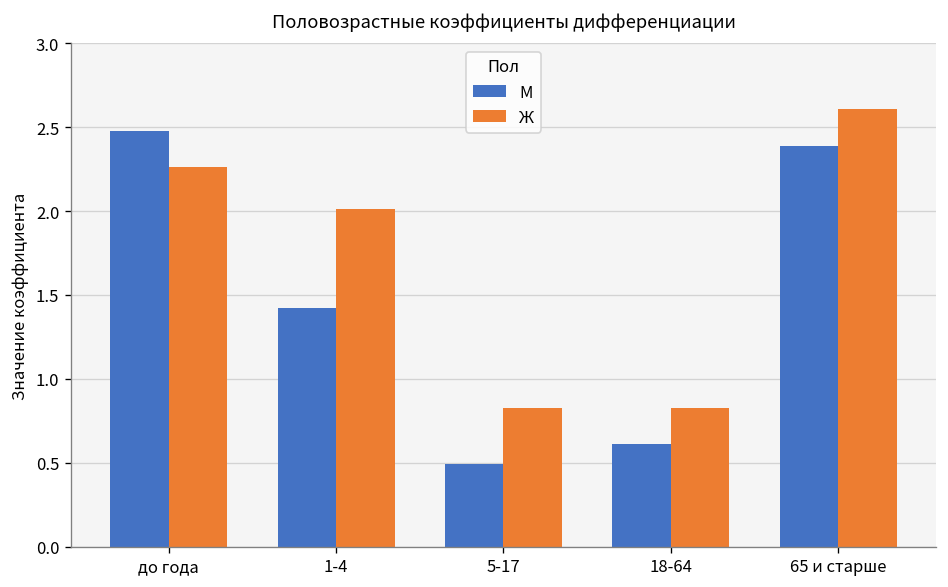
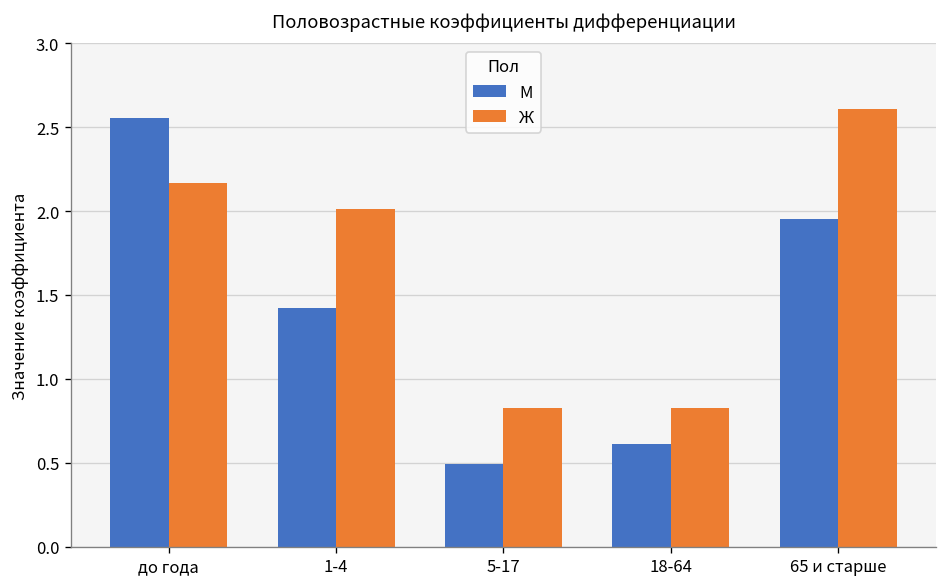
  {
    "М": {
-     "до года": 2.48,
+     "до года": 2.55,
      "1-4": 1.42,
      "5-17": 0.49,
      "18-64": 0.61,
-     "65 и старше": 2.39
+     "65 и старше": 1.95
    },
    "Ж": {
-     "до года": 2.26,
+     "до года": 2.17,
      "1-4": 2.01,
      "5-17": 0.82,
      "18-64": 0.83,
      "65 и старше": 2.61
    }
  }
